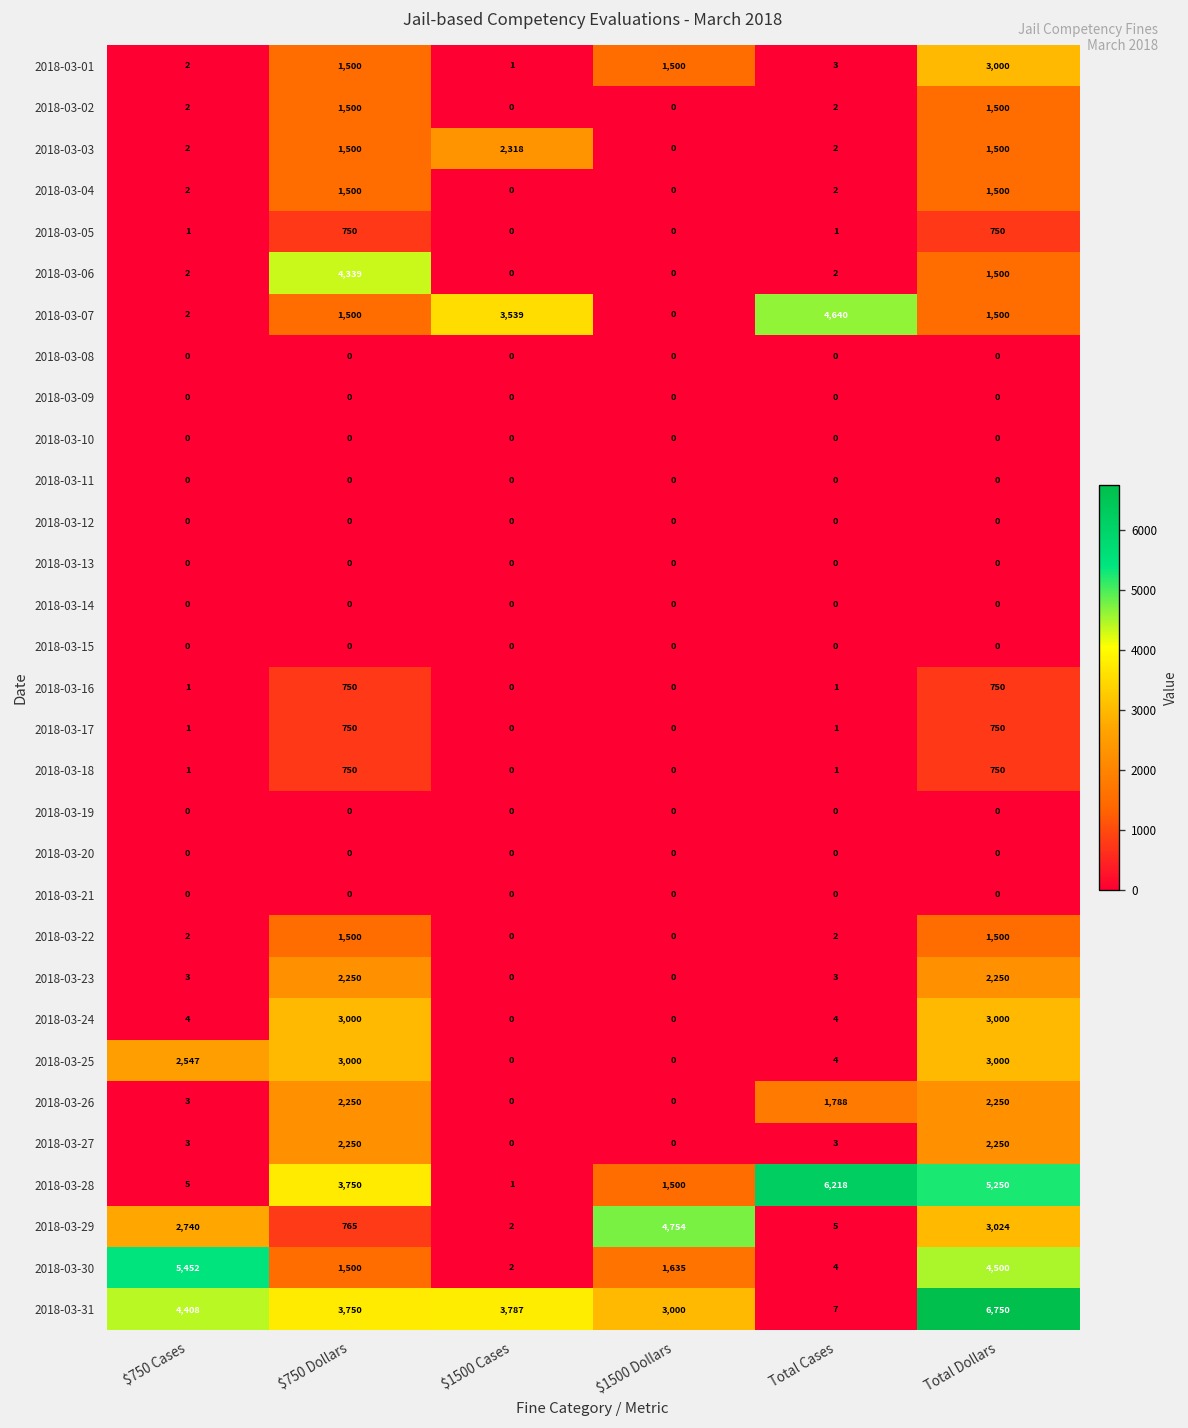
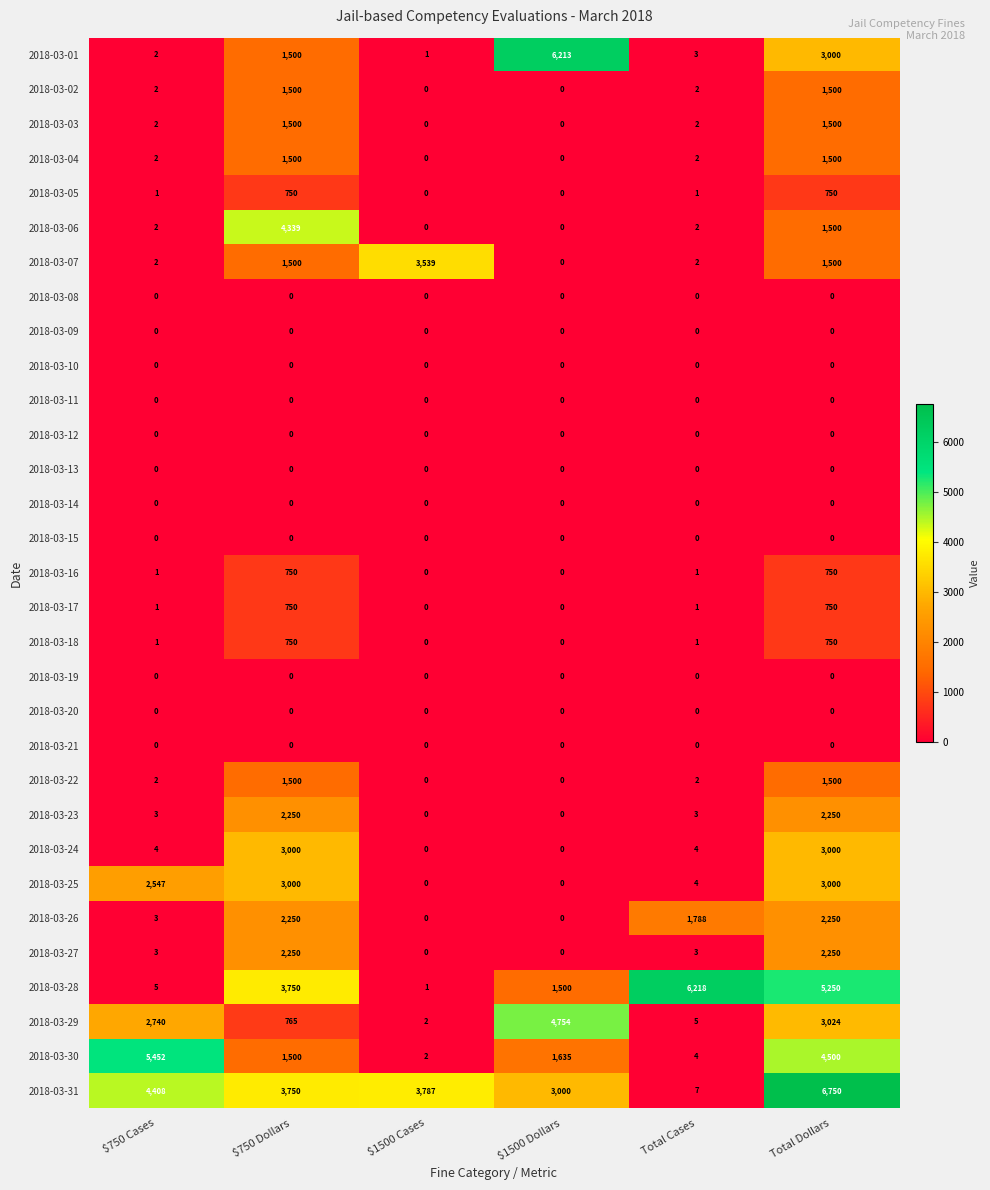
  {
    "2018-03-01": {
      "$750 Cases": "2",
      "$750 Dollars": "1,500",
      "$1500 Cases": "1",
-     "$1500 Dollars": "1,500",
+     "$1500 Dollars": "6,213",
      "Total Cases": "3",
      "Total Dollars": "3,000"
    },
    "2018-03-02": {
      "$750 Cases": "2",
      "$750 Dollars": "1,500",
      "$1500 Cases": "0",
      "$1500 Dollars": "0",
      "Total Cases": "2",
      "Total Dollars": "1,500"
    },
    "2018-03-03": {
      "$750 Cases": "2",
      "$750 Dollars": "1,500",
-     "$1500 Cases": "2,318",
+     "$1500 Cases": "0",
      "$1500 Dollars": "0",
      "Total Cases": "2",
      "Total Dollars": "1,500"
    },
    "2018-03-04": {
      "$750 Cases": "2",
      "$750 Dollars": "1,500",
      "$1500 Cases": "0",
      "$1500 Dollars": "0",
      "Total Cases": "2",
      "Total Dollars": "1,500"
    },
    "2018-03-05": {
      "$750 Cases": "1",
      "$750 Dollars": "750",
      "$1500 Cases": "0",
      "$1500 Dollars": "0",
      "Total Cases": "1",
      "Total Dollars": "750"
    },
    "2018-03-06": {
      "$750 Cases": "2",
      "$750 Dollars": "4,339",
      "$1500 Cases": "0",
      "$1500 Dollars": "0",
      "Total Cases": "2",
      "Total Dollars": "1,500"
    },
    "2018-03-07": {
      "$750 Cases": "2",
      "$750 Dollars": "1,500",
      "$1500 Cases": "3,539",
      "$1500 Dollars": "0",
-     "Total Cases": "4,640",
+     "Total Cases": "2",
      "Total Dollars": "1,500"
    },
    "2018-03-08": {
      "$750 Cases": "0",
      "$750 Dollars": "0",
      "$1500 Cases": "0",
      "$1500 Dollars": "0",
      "Total Cases": "0",
      "Total Dollars": "0"
    },
    "2018-03-09": {
      "$750 Cases": "0",
      "$750 Dollars": "0",
      "$1500 Cases": "0",
      "$1500 Dollars": "0",
      "Total Cases": "0",
      "Total Dollars": "0"
    },
    "2018-03-10": {
      "$750 Cases": "0",
      "$750 Dollars": "0",
      "$1500 Cases": "0",
      "$1500 Dollars": "0",
      "Total Cases": "0",
      "Total Dollars": "0"
    },
    "2018-03-11": {
      "$750 Cases": "0",
      "$750 Dollars": "0",
      "$1500 Cases": "0",
      "$1500 Dollars": "0",
      "Total Cases": "0",
      "Total Dollars": "0"
    },
    "2018-03-12": {
      "$750 Cases": "0",
      "$750 Dollars": "0",
      "$1500 Cases": "0",
      "$1500 Dollars": "0",
      "Total Cases": "0",
      "Total Dollars": "0"
    },
    "2018-03-13": {
      "$750 Cases": "0",
      "$750 Dollars": "0",
      "$1500 Cases": "0",
      "$1500 Dollars": "0",
      "Total Cases": "0",
      "Total Dollars": "0"
    },
    "2018-03-14": {
      "$750 Cases": "0",
      "$750 Dollars": "0",
      "$1500 Cases": "0",
      "$1500 Dollars": "0",
      "Total Cases": "0",
      "Total Dollars": "0"
    },
    "2018-03-15": {
      "$750 Cases": "0",
      "$750 Dollars": "0",
      "$1500 Cases": "0",
      "$1500 Dollars": "0",
      "Total Cases": "0",
      "Total Dollars": "0"
    },
    "2018-03-16": {
      "$750 Cases": "1",
      "$750 Dollars": "750",
      "$1500 Cases": "0",
      "$1500 Dollars": "0",
      "Total Cases": "1",
      "Total Dollars": "750"
    },
    "2018-03-17": {
      "$750 Cases": "1",
      "$750 Dollars": "750",
      "$1500 Cases": "0",
      "$1500 Dollars": "0",
      "Total Cases": "1",
      "Total Dollars": "750"
    },
    "2018-03-18": {
      "$750 Cases": "1",
      "$750 Dollars": "750",
      "$1500 Cases": "0",
      "$1500 Dollars": "0",
      "Total Cases": "1",
      "Total Dollars": "750"
    },
    "2018-03-19": {
      "$750 Cases": "0",
      "$750 Dollars": "0",
      "$1500 Cases": "0",
      "$1500 Dollars": "0",
      "Total Cases": "0",
      "Total Dollars": "0"
    },
    "2018-03-20": {
      "$750 Cases": "0",
      "$750 Dollars": "0",
      "$1500 Cases": "0",
      "$1500 Dollars": "0",
      "Total Cases": "0",
      "Total Dollars": "0"
    },
    "2018-03-21": {
      "$750 Cases": "0",
      "$750 Dollars": "0",
      "$1500 Cases": "0",
      "$1500 Dollars": "0",
      "Total Cases": "0",
      "Total Dollars": "0"
    },
    "2018-03-22": {
      "$750 Cases": "2",
      "$750 Dollars": "1,500",
      "$1500 Cases": "0",
      "$1500 Dollars": "0",
      "Total Cases": "2",
      "Total Dollars": "1,500"
    },
    "2018-03-23": {
      "$750 Cases": "3",
      "$750 Dollars": "2,250",
      "$1500 Cases": "0",
      "$1500 Dollars": "0",
      "Total Cases": "3",
      "Total Dollars": "2,250"
    },
    "2018-03-24": {
      "$750 Cases": "4",
      "$750 Dollars": "3,000",
      "$1500 Cases": "0",
      "$1500 Dollars": "0",
      "Total Cases": "4",
      "Total Dollars": "3,000"
    },
    "2018-03-25": {
      "$750 Cases": "2,547",
      "$750 Dollars": "3,000",
      "$1500 Cases": "0",
      "$1500 Dollars": "0",
      "Total Cases": "4",
      "Total Dollars": "3,000"
    },
    "2018-03-26": {
      "$750 Cases": "3",
      "$750 Dollars": "2,250",
      "$1500 Cases": "0",
      "$1500 Dollars": "0",
      "Total Cases": "1,788",
      "Total Dollars": "2,250"
    },
    "2018-03-27": {
      "$750 Cases": "3",
      "$750 Dollars": "2,250",
      "$1500 Cases": "0",
      "$1500 Dollars": "0",
      "Total Cases": "3",
      "Total Dollars": "2,250"
    },
    "2018-03-28": {
      "$750 Cases": "5",
      "$750 Dollars": "3,750",
      "$1500 Cases": "1",
      "$1500 Dollars": "1,500",
      "Total Cases": "6,218",
      "Total Dollars": "5,250"
    },
    "2018-03-29": {
      "$750 Cases": "2,740",
      "$750 Dollars": "765",
      "$1500 Cases": "2",
      "$1500 Dollars": "4,754",
      "Total Cases": "5",
      "Total Dollars": "3,024"
    },
    "2018-03-30": {
      "$750 Cases": "5,452",
      "$750 Dollars": "1,500",
      "$1500 Cases": "2",
      "$1500 Dollars": "1,635",
      "Total Cases": "4",
      "Total Dollars": "4,500"
    },
    "2018-03-31": {
      "$750 Cases": "4,408",
      "$750 Dollars": "3,750",
      "$1500 Cases": "3,787",
      "$1500 Dollars": "3,000",
      "Total Cases": "7",
      "Total Dollars": "6,750"
    }
  }
